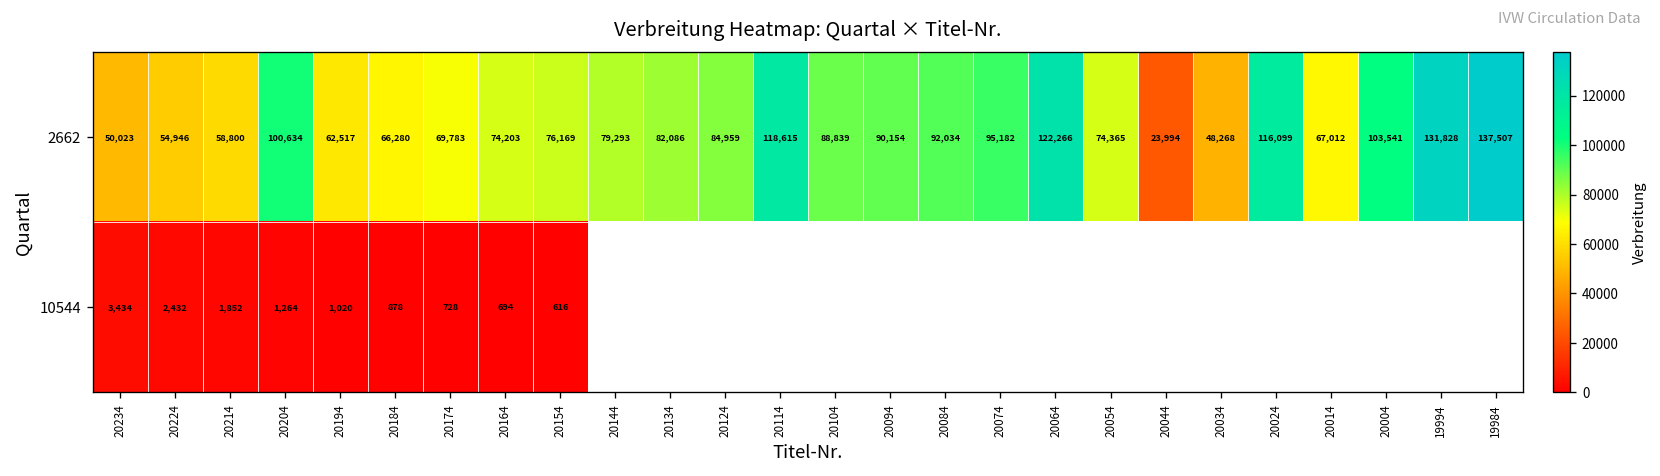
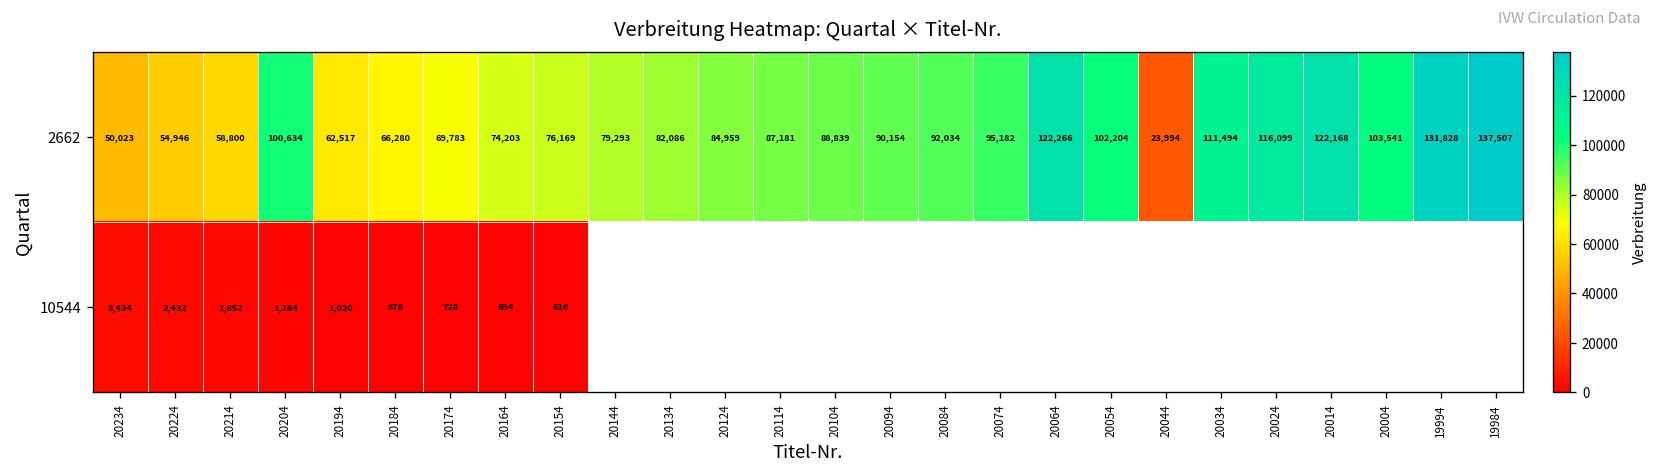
  {
    "2662": {
      "20234": "50,023",
      "20224": "54,946",
      "20214": "58,800",
      "20204": "100,634",
      "20194": "62,517",
      "20184": "66,280",
      "20174": "69,783",
      "20164": "74,203",
      "20154": "76,169",
      "20144": "79,293",
      "20134": "82,086",
      "20124": "84,959",
-     "20114": "118,615",
+     "20114": "87,181",
      "20104": "88,839",
      "20094": "90,154",
      "20084": "92,034",
      "20074": "95,182",
      "20064": "122,266",
-     "20054": "74,365",
+     "20054": "102,204",
      "20044": "23,994",
-     "20034": "48,268",
+     "20034": "111,494",
      "20024": "116,099",
-     "20014": "67,012",
+     "20014": "122,168",
      "20004": "103,541",
      "19994": "131,828",
      "19984": "137,507"
    },
    "10544": {
      "20234": "3,434",
      "20224": "2,432",
      "20214": "1,852",
      "20204": "1,264",
      "20194": "1,020",
      "20184": "878",
      "20174": "728",
      "20164": "694",
      "20154": "616"
    }
  }
